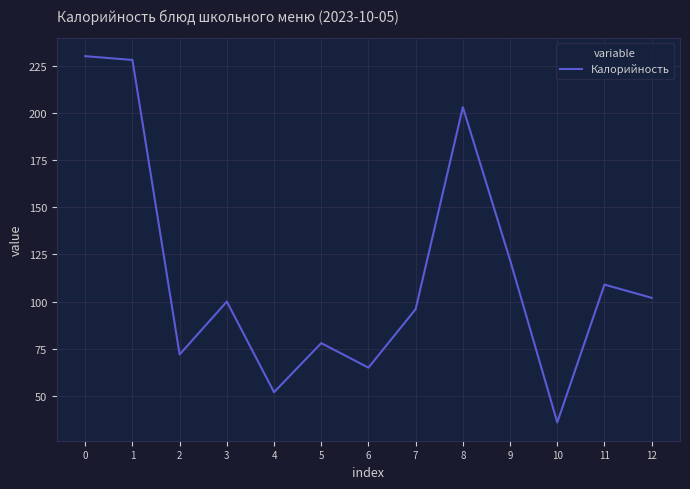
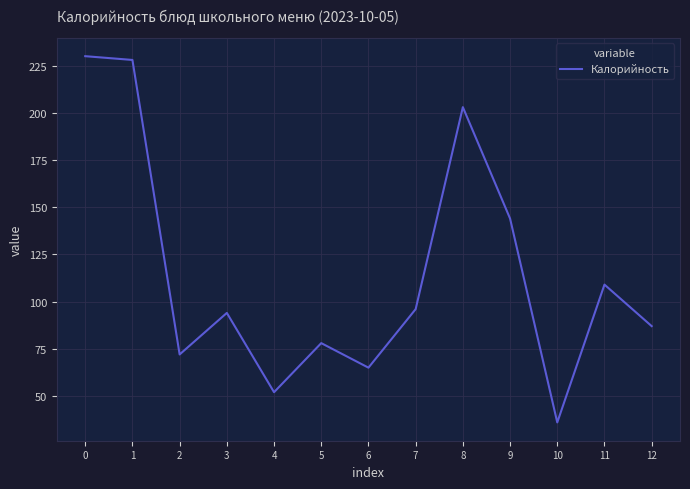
  {
    "0": 230,
    "1": 228,
    "2": 72,
-   "3": 100,
+   "3": 94,
    "4": 52,
    "5": 78,
    "6": 65,
    "7": 96,
    "8": 203,
-   "9": 122,
+   "9": 144,
    "10": 36,
    "11": 109,
-   "12": 102
+   "12": 87
  }
